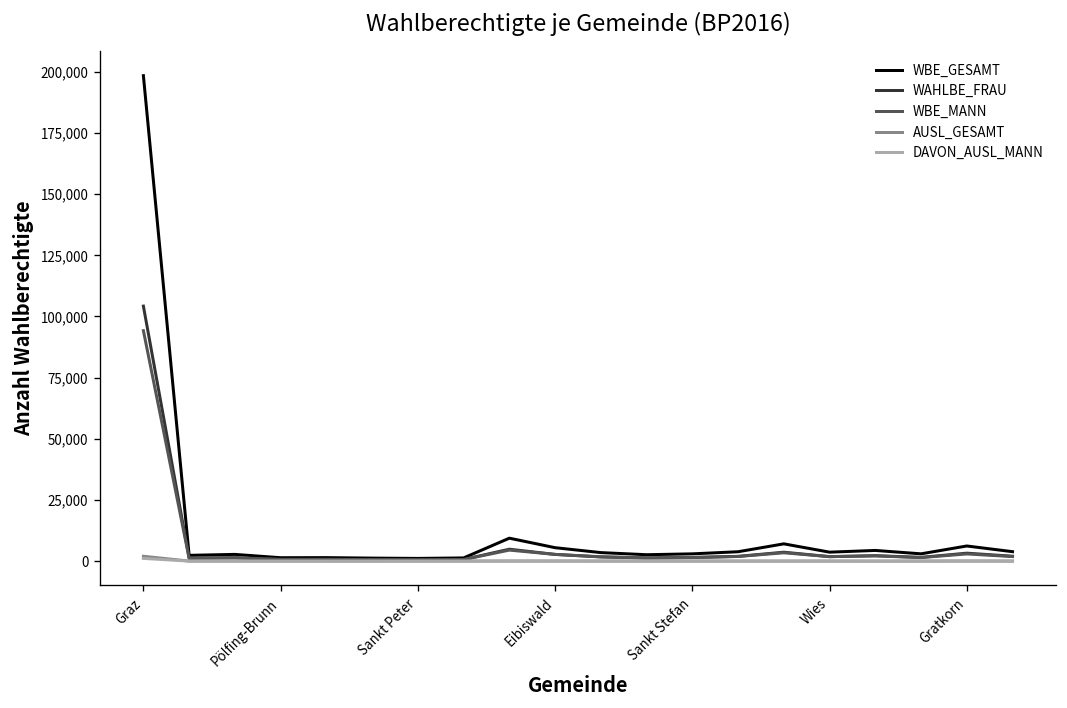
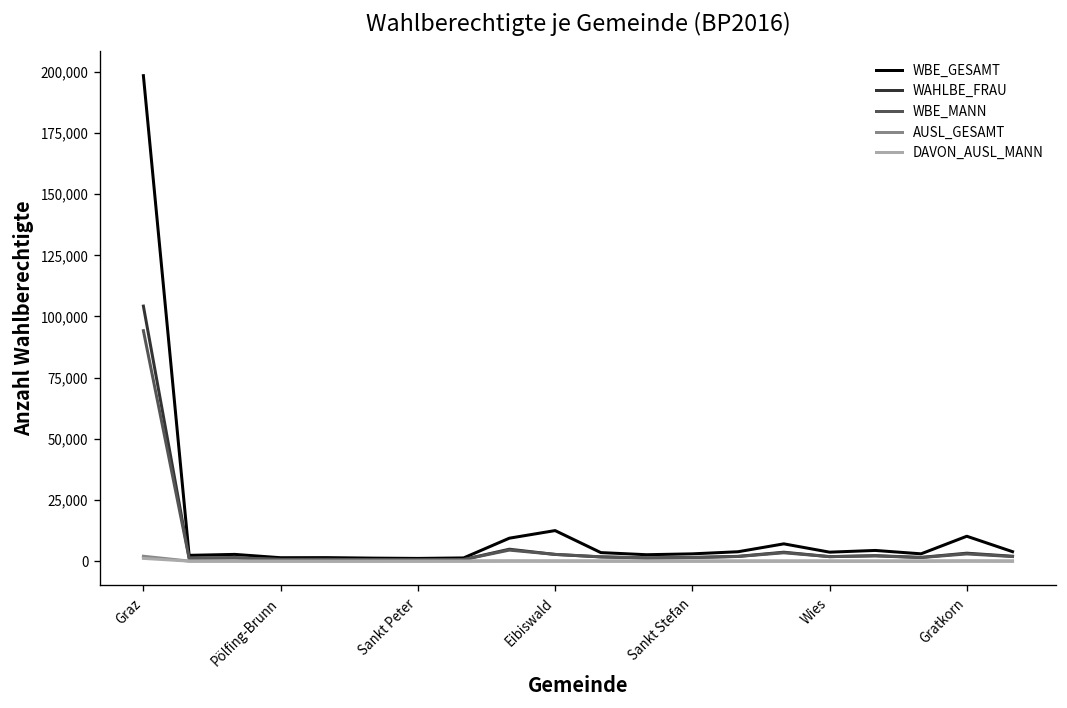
  {
    "WBE_GESAMT": {
      "Graz": "198,000",
-     "Eibiswald": "5,000",
+     "Eibiswald": "12,000",
      "Sankt Stefan": "3,000",
      "Wies": "4,000",
-     "Gratkorn": "6,000"
+     "Gratkorn": "10,000"
    }
  }
